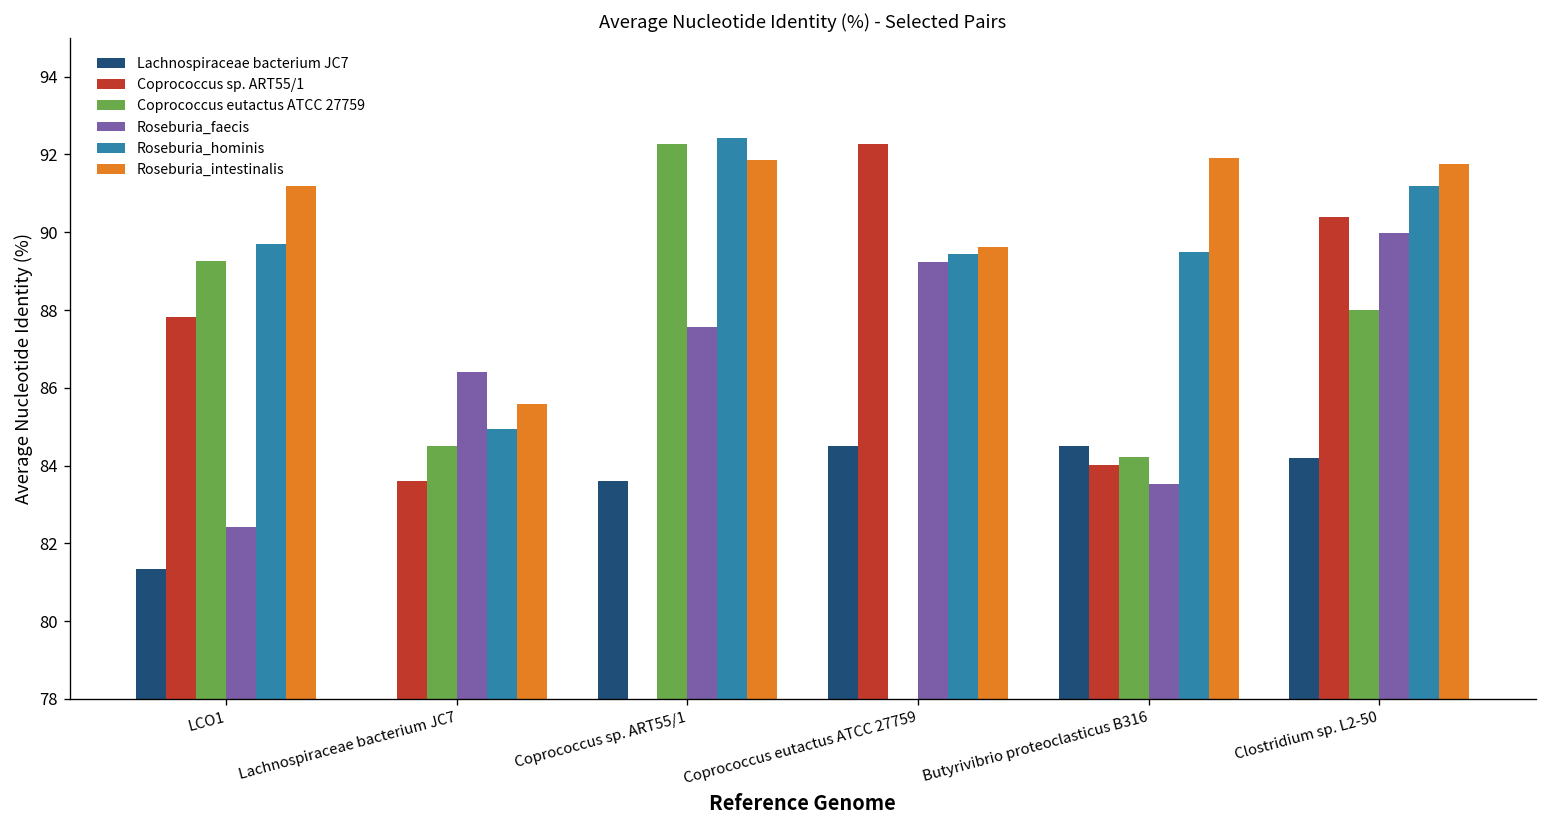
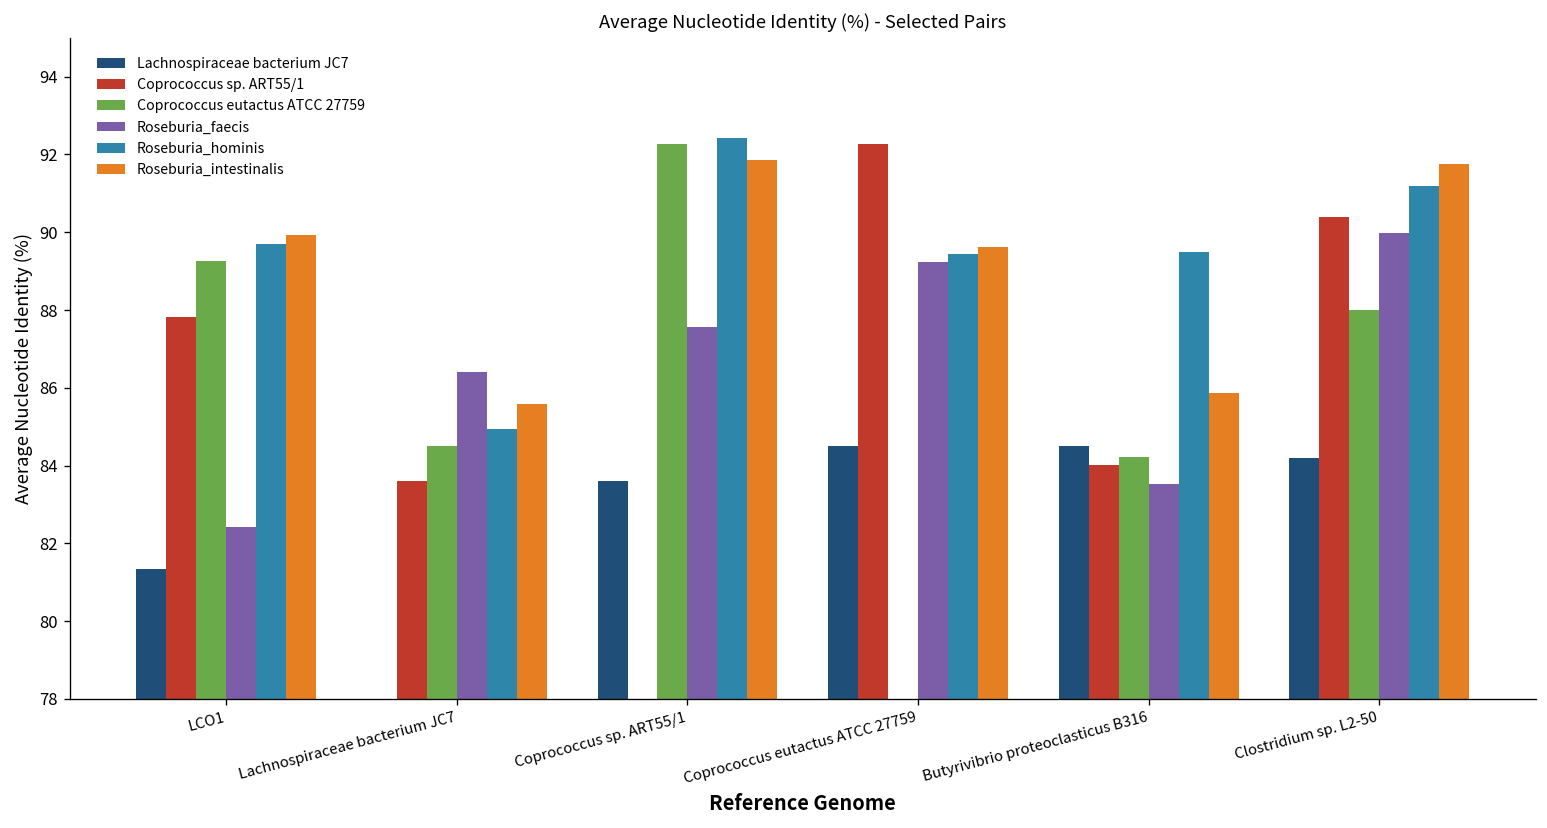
  {
    "Lachnospiraceae bacterium JC7": {
      "LCO1": 81.4,
      "Coprococcus sp. ART55/1": 83.6,
      "Coprococcus eutactus ATCC 27759": 84.5,
      "Butyrivibrio proteoclasticus B316": 84.5,
      "Clostridium sp. L2-50": 84.2
    },
    "Coprococcus sp. ART55/1": {
      "LCO1": 87.8,
      "Lachnospiraceae bacterium JC7": 83.6,
      "Coprococcus eutactus ATCC 27759": 92.3,
      "Butyrivibrio proteoclasticus B316": 84.0,
      "Clostridium sp. L2-50": 90.4
    },
    "Coprococcus eutactus ATCC 27759": {
      "LCO1": 89.3,
      "Lachnospiraceae bacterium JC7": 84.5,
      "Coprococcus sp. ART55/1": 92.3,
      "Butyrivibrio proteoclasticus B316": 84.2,
      "Clostridium sp. L2-50": 88.0
    },
    "Roseburia_faecis": {
      "LCO1": 82.4,
      "Lachnospiraceae bacterium JC7": 86.4,
      "Coprococcus sp. ART55/1": 87.6,
      "Coprococcus eutactus ATCC 27759": 89.2,
      "Butyrivibrio proteoclasticus B316": 83.5,
      "Clostridium sp. L2-50": 90.0
    },
    "Roseburia_hominis": {
      "LCO1": 89.7,
      "Lachnospiraceae bacterium JC7": 84.9,
      "Coprococcus sp. ART55/1": 92.4,
      "Coprococcus eutactus ATCC 27759": 89.4,
      "Butyrivibrio proteoclasticus B316": 89.5,
      "Clostridium sp. L2-50": 91.2
    },
    "Roseburia_intestinalis": {
-     "LCO1": 91.2,
+     "LCO1": 89.9,
      "Lachnospiraceae bacterium JC7": 85.6,
      "Coprococcus sp. ART55/1": 91.9,
      "Coprococcus eutactus ATCC 27759": 89.6,
-     "Butyrivibrio proteoclasticus B316": 91.9,
+     "Butyrivibrio proteoclasticus B316": 85.9,
      "Clostridium sp. L2-50": 91.8
    }
  }
